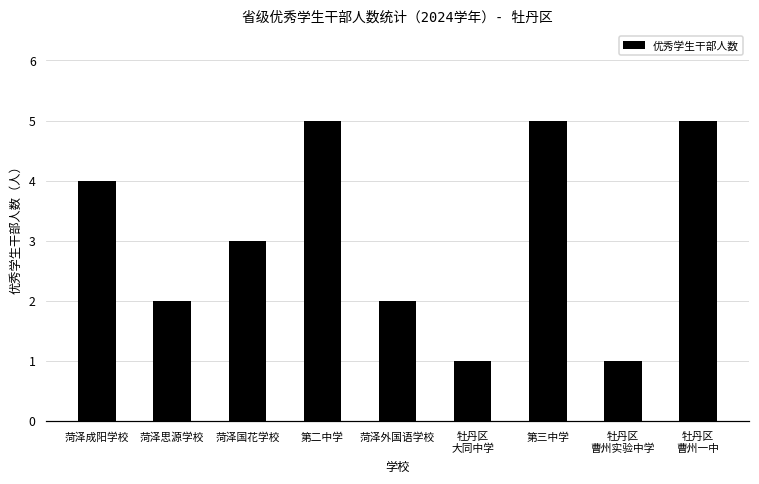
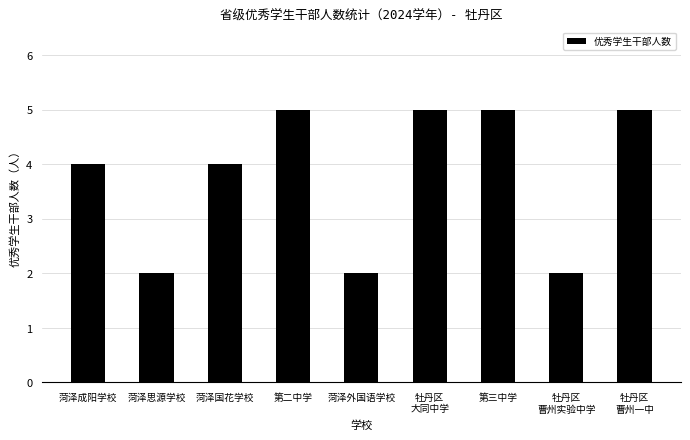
  {
    "菏泽成阳学校": 4,
    "菏泽思源学校": 2,
-   "菏泽国花学校": 3,
+   "菏泽国花学校": 4,
    "第二中学": 5,
    "菏泽外国语学校": 2,
-   "牡丹区 大同中学": 1,
+   "牡丹区 大同中学": 5,
    "第三中学": 5,
-   "牡丹区 曹州实验中学": 1,
+   "牡丹区 曹州实验中学": 2,
    "牡丹区 曹州一中": 5
  }
